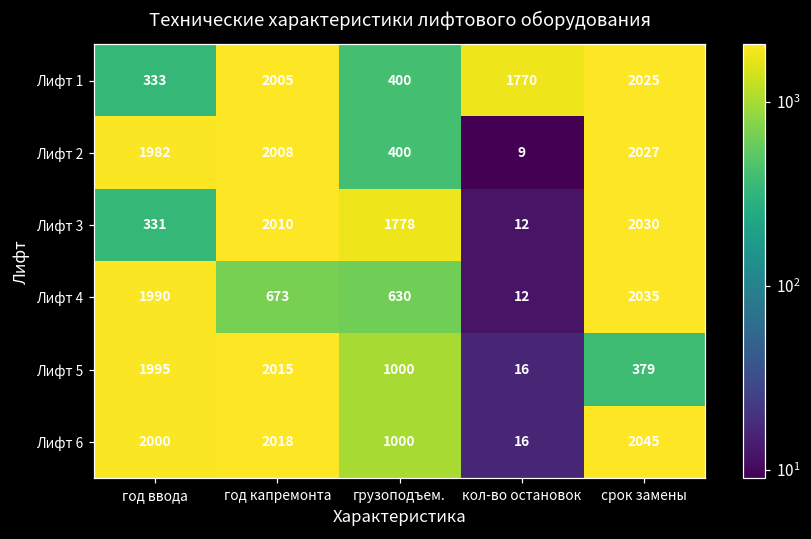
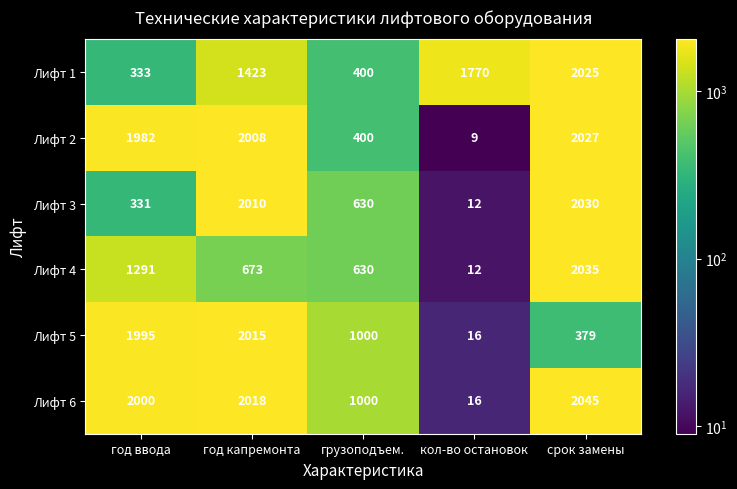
  {
    "Лифт 1": {
      "год ввода": 333,
-     "год капремонта": 2005,
+     "год капремонта": 1423,
      "грузоподъем.": 400,
      "кол-во остановок": 1770,
      "срок замены": 2025
    },
    "Лифт 2": {
      "год ввода": 1982,
      "год капремонта": 2008,
      "грузоподъем.": 400,
      "кол-во остановок": 9,
      "срок замены": 2027
    },
    "Лифт 3": {
      "год ввода": 331,
      "год капремонта": 2010,
-     "грузоподъем.": 1778,
+     "грузоподъем.": 630,
      "кол-во остановок": 12,
      "срок замены": 2030
    },
    "Лифт 4": {
-     "год ввода": 1990,
+     "год ввода": 1291,
      "год капремонта": 673,
      "грузоподъем.": 630,
      "кол-во остановок": 12,
      "срок замены": 2035
    },
    "Лифт 5": {
      "год ввода": 1995,
      "год капремонта": 2015,
      "грузоподъем.": 1000,
      "кол-во остановок": 16,
      "срок замены": 379
    },
    "Лифт 6": {
      "год ввода": 2000,
      "год капремонта": 2018,
      "грузоподъем.": 1000,
      "кол-во остановок": 16,
      "срок замены": 2045
    }
  }
